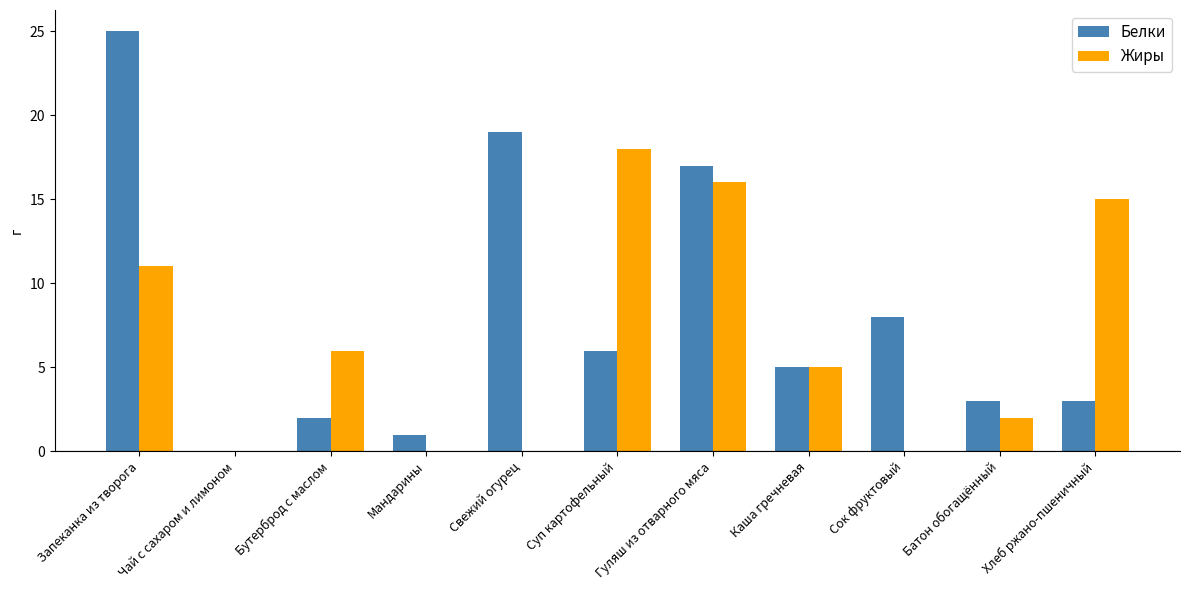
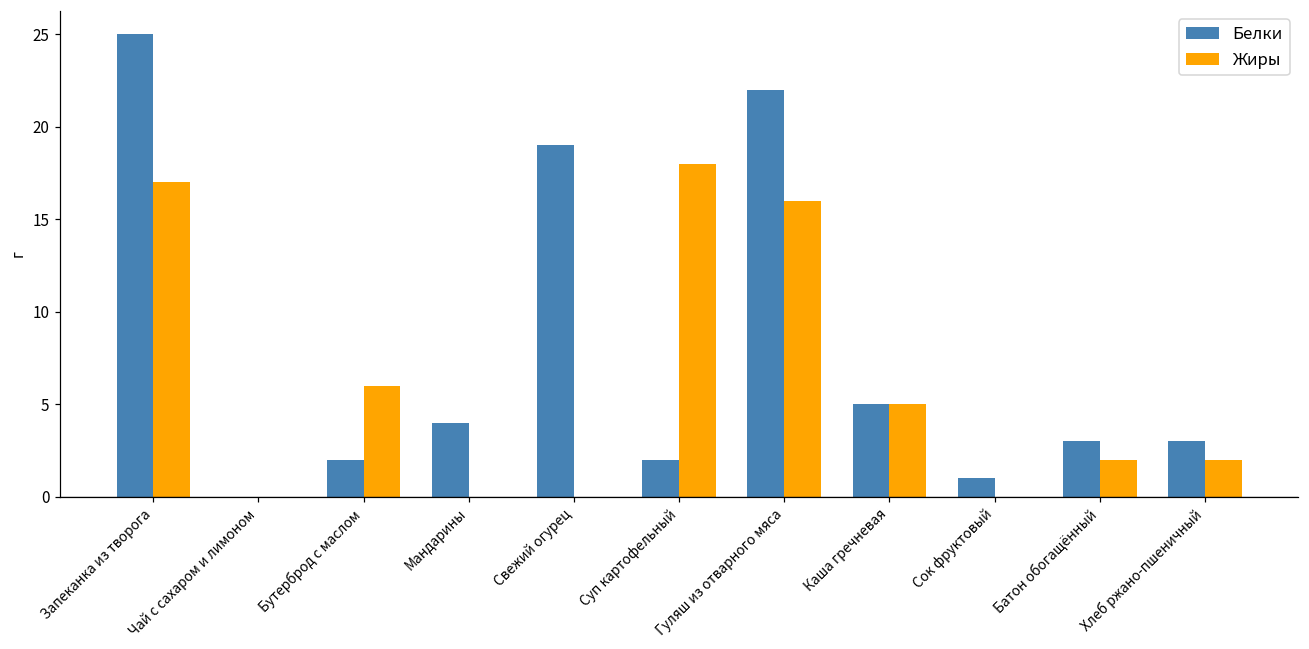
  {
    "Белки": {
      "Запеканка из творога": 25,
      "Чай с сахаром и лимоном": 0,
      "Бутерброд с маслом": 2,
-     "Мандарины": 1,
+     "Мандарины": 4,
      "Свежий огурец": 19,
-     "Суп картофельный": 6,
-     "Гуляш из отварного мяса": 17,
+     "Суп картофельный": 2,
+     "Гуляш из отварного мяса": 22,
      "Каша гречневая": 5,
-     "Сок фруктовый": 8,
+     "Сок фруктовый": 1,
      "Батон обогащённый": 3,
      "Хлеб ржано-пшеничный": 3
    },
    "Жиры": {
-     "Запеканка из творога": 11,
+     "Запеканка из творога": 17,
      "Чай с сахаром и лимоном": 0,
      "Бутерброд с маслом": 6,
      "Мандарины": 0,
      "Свежий огурец": 0,
      "Суп картофельный": 18,
      "Гуляш из отварного мяса": 16,
      "Каша гречневая": 5,
      "Сок фруктовый": 0,
      "Батон обогащённый": 2,
-     "Хлеб ржано-пшеничный": 15
+     "Хлеб ржано-пшеничный": 2
    }
  }
